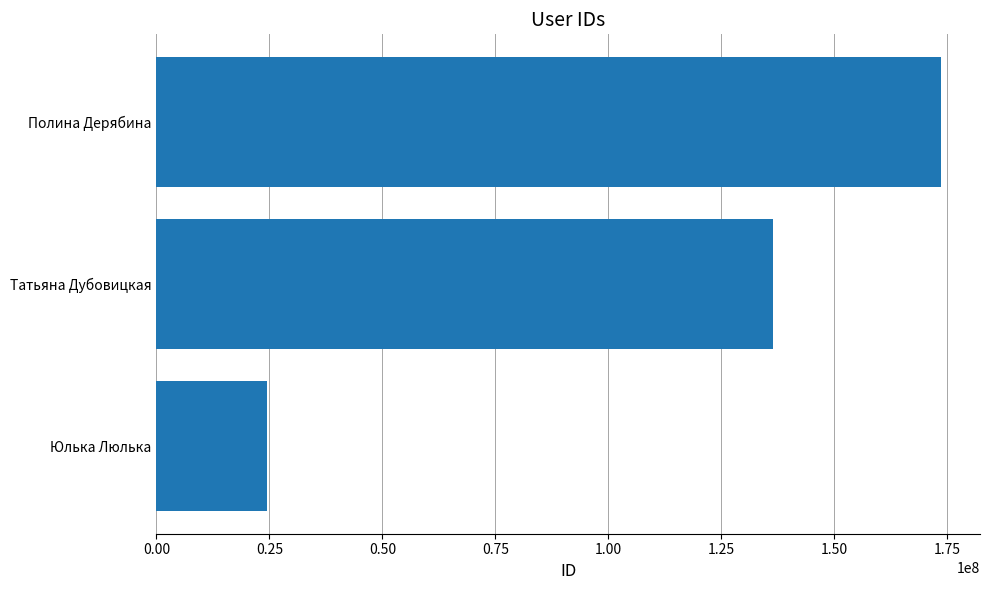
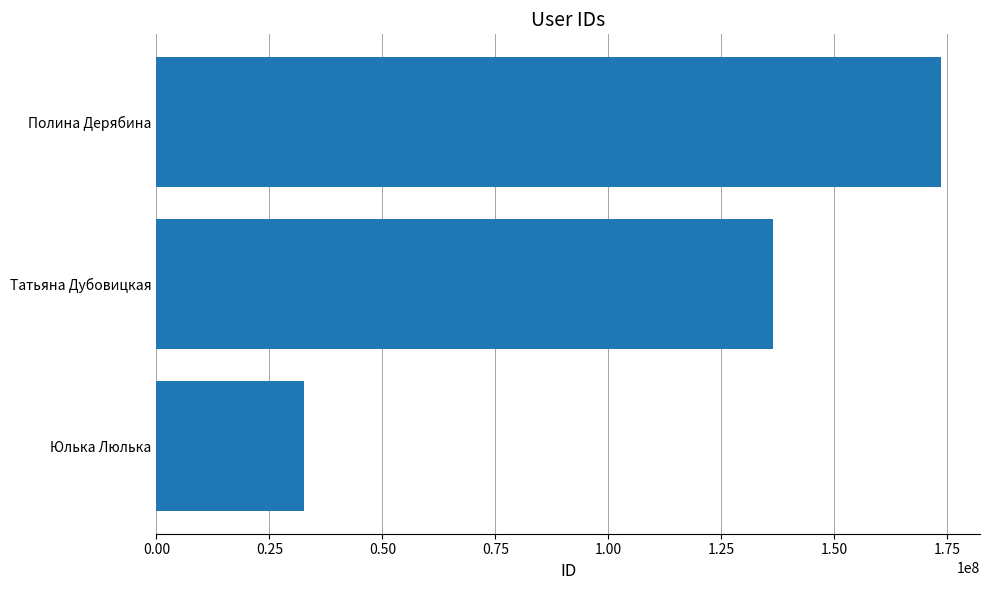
  {
    "Полина Дерябина": 174000000,
    "Татьяна Дубовицкая": 137000000,
-   "Юлька Люлька": 25000000
+   "Юлька Люлька": 33000000
  }
